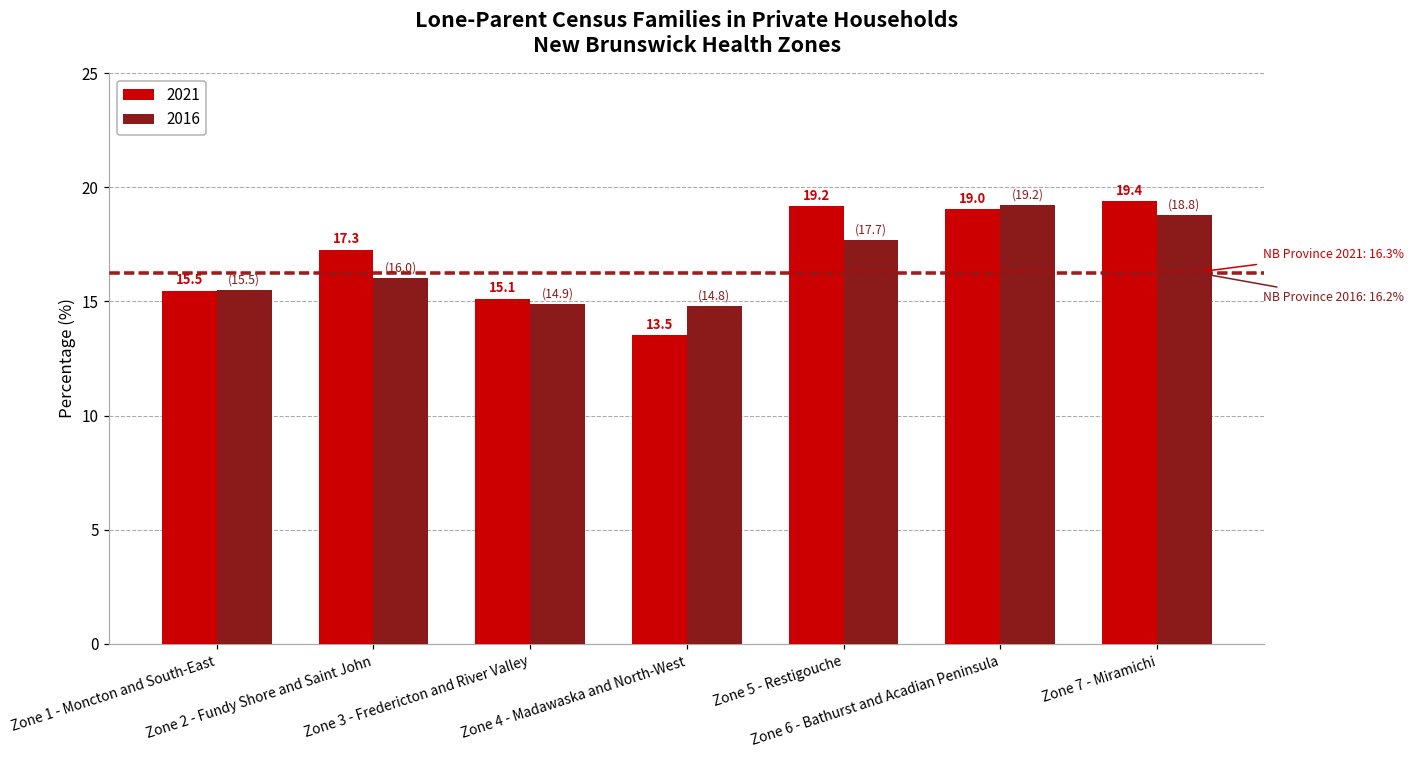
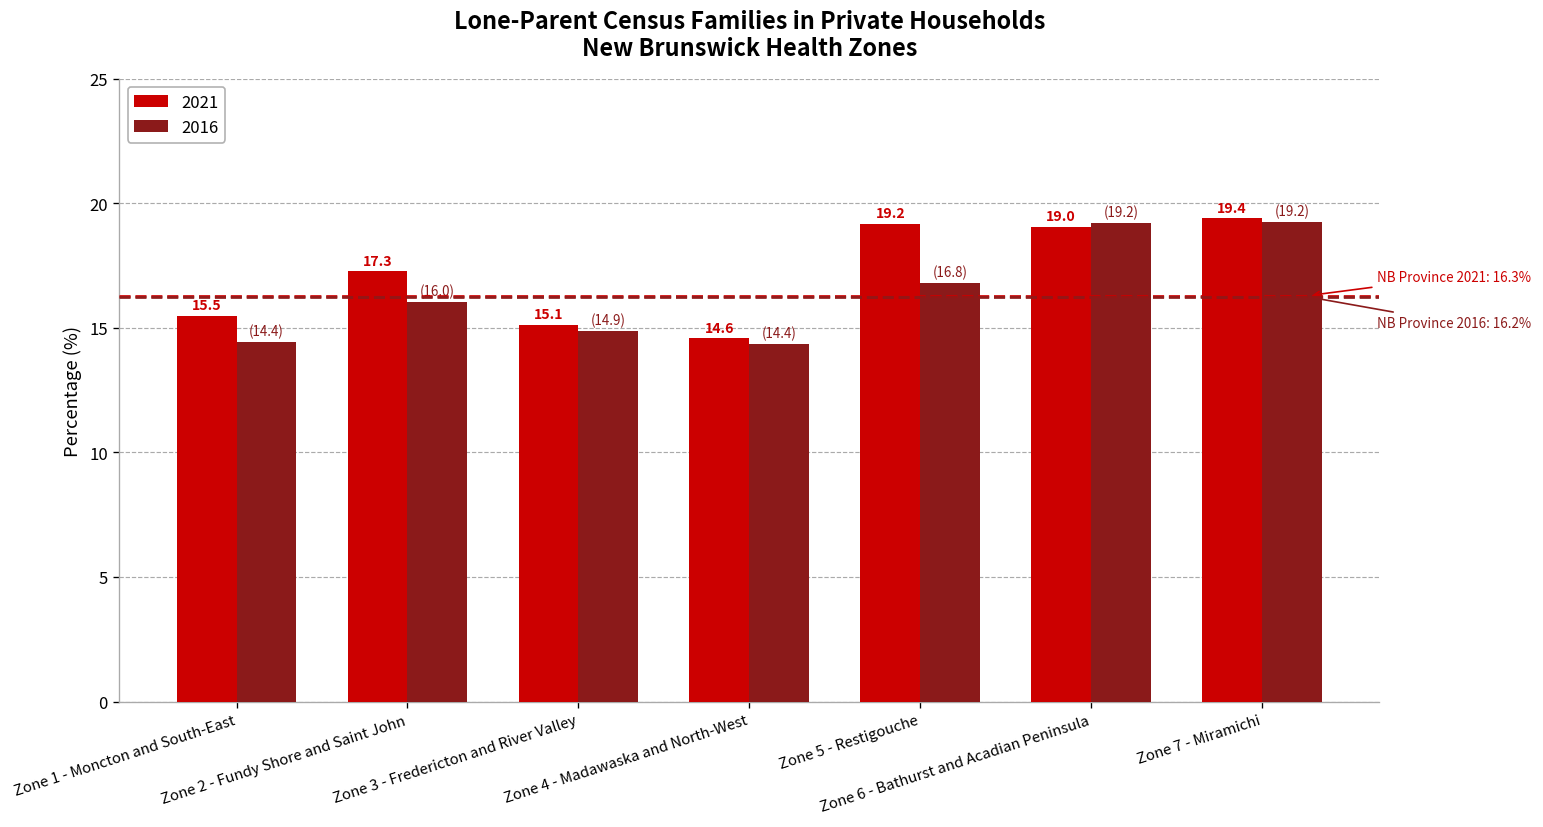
  {
    "2021": {
      "Zone 1 - Moncton and South-East": "15.5",
      "Zone 2 - Fundy Shore and Saint John": "17.3",
      "Zone 3 - Fredericton and River Valley": "15.1",
-     "Zone 4 - Madawaska and North-West": "13.5",
+     "Zone 4 - Madawaska and North-West": "14.6",
      "Zone 5 - Restigouche": "19.2",
      "Zone 6 - Bathurst and Acadian Peninsula": "19.0",
      "Zone 7 - Miramichi": "19.4"
    },
    "2016": {
-     "Zone 1 - Moncton and South-East": "(15.5)",
+     "Zone 1 - Moncton and South-East": "(14.4)",
      "Zone 2 - Fundy Shore and Saint John": "(16.0)",
      "Zone 3 - Fredericton and River Valley": "(14.9)",
-     "Zone 4 - Madawaska and North-West": "(14.8)",
-     "Zone 5 - Restigouche": "(17.7)",
+     "Zone 4 - Madawaska and North-West": "(14.4)",
+     "Zone 5 - Restigouche": "(16.8)",
      "Zone 6 - Bathurst and Acadian Peninsula": "(19.2)",
-     "Zone 7 - Miramichi": "(18.8)"
+     "Zone 7 - Miramichi": "(19.2)"
    }
  }
